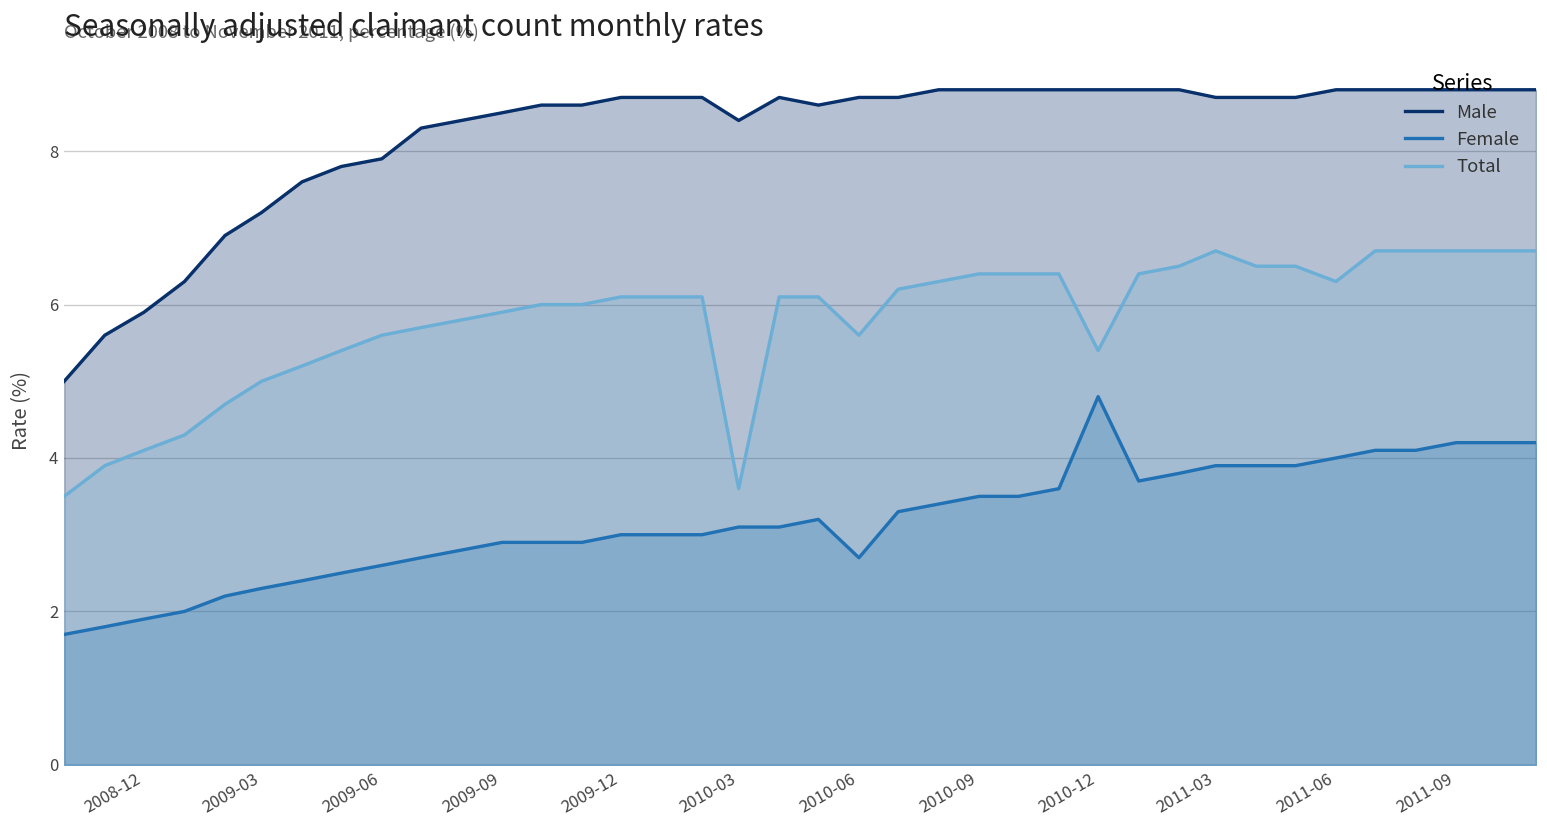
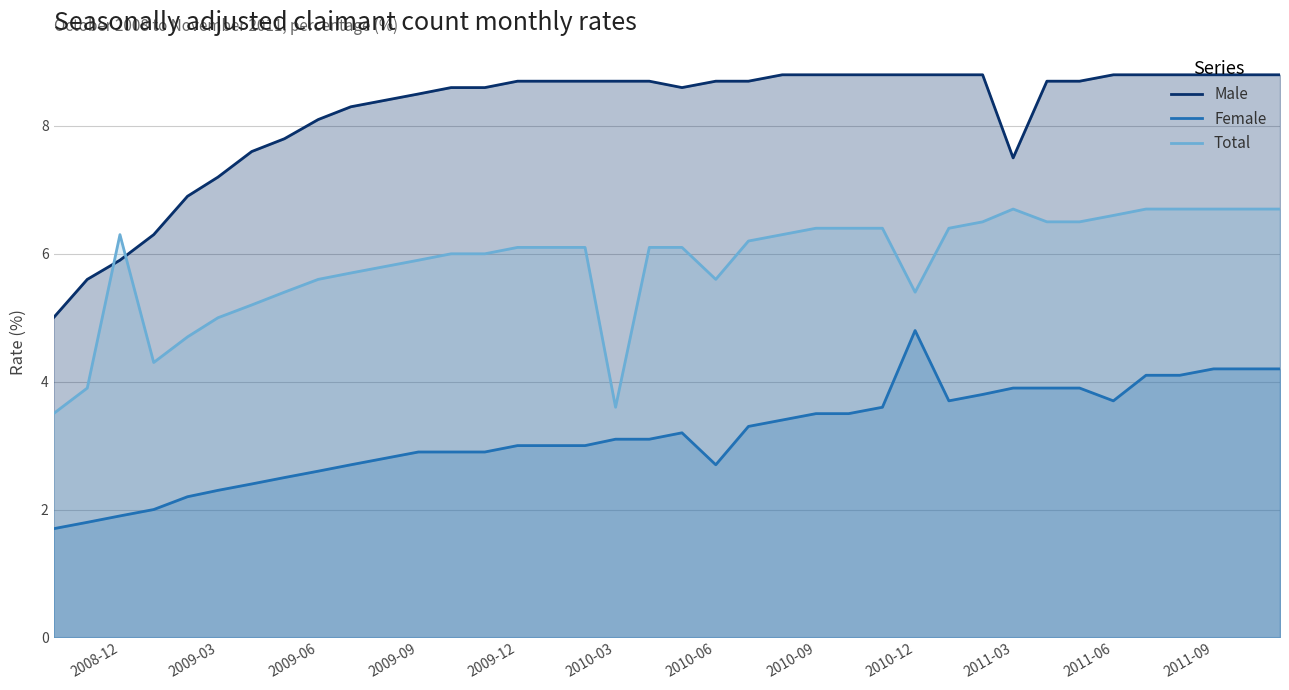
  {
    "Male": {
      "2008-12": 5.9,
      "2009-03": 7.2,
-     "2009-06": 7.9,
+     "2009-06": 8.1,
      "2009-09": 8.5,
      "2009-12": 8.7,
-     "2010-03": 8.4,
+     "2010-03": 8.7,
      "2010-06": 8.7,
      "2010-09": 8.8,
      "2010-12": 8.8,
-     "2011-03": 8.7,
+     "2011-03": 7.5,
      "2011-06": 8.8,
      "2011-09": 8.8
    },
    "Female": {
      "2008-12": 1.9,
      "2009-03": 2.3,
      "2009-06": 2.6,
      "2009-09": 2.9,
      "2009-12": 3.0,
      "2010-03": 3.1,
      "2010-06": 2.7,
      "2010-09": 3.5,
      "2010-12": 4.8,
      "2011-03": 3.9,
-     "2011-06": 4.0,
+     "2011-06": 3.7,
      "2011-09": 4.2
    },
    "Total": {
-     "2008-12": 4.1,
+     "2008-12": 6.3,
      "2009-03": 5.0,
      "2009-06": 5.6,
      "2009-09": 5.9,
      "2009-12": 6.1,
      "2010-03": 3.6,
      "2010-06": 5.6,
      "2010-09": 6.4,
      "2010-12": 5.4,
      "2011-03": 6.7,
-     "2011-06": 6.3,
+     "2011-06": 6.6,
      "2011-09": 6.7
    }
  }
